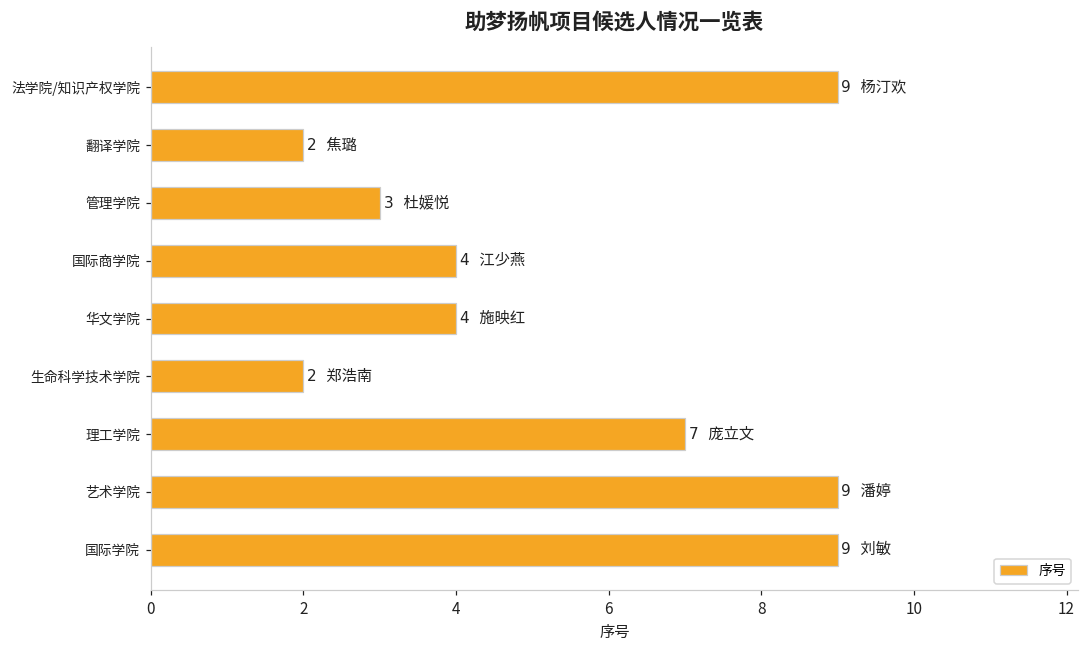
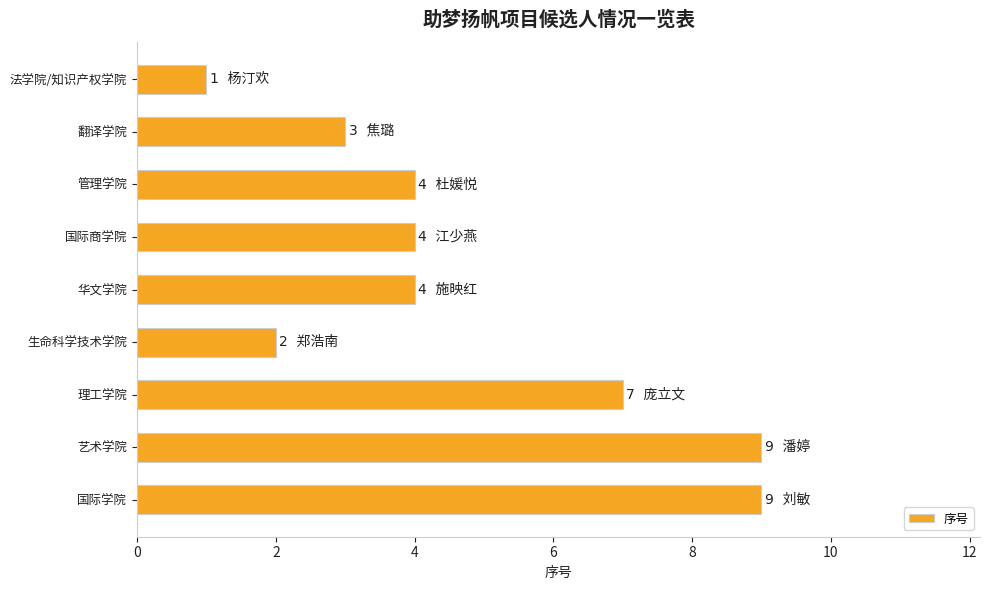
  {
-   "法学院/知识产权学院": 9,
-   "翻译学院": 2,
-   "管理学院": 3,
+   "法学院/知识产权学院": 1,
+   "翻译学院": 3,
+   "管理学院": 4,
    "国际商学院": 4,
    "华文学院": 4,
    "生命科学技术学院": 2,
    "理工学院": 7,
    "艺术学院": 9,
    "国际学院": 9
  }
